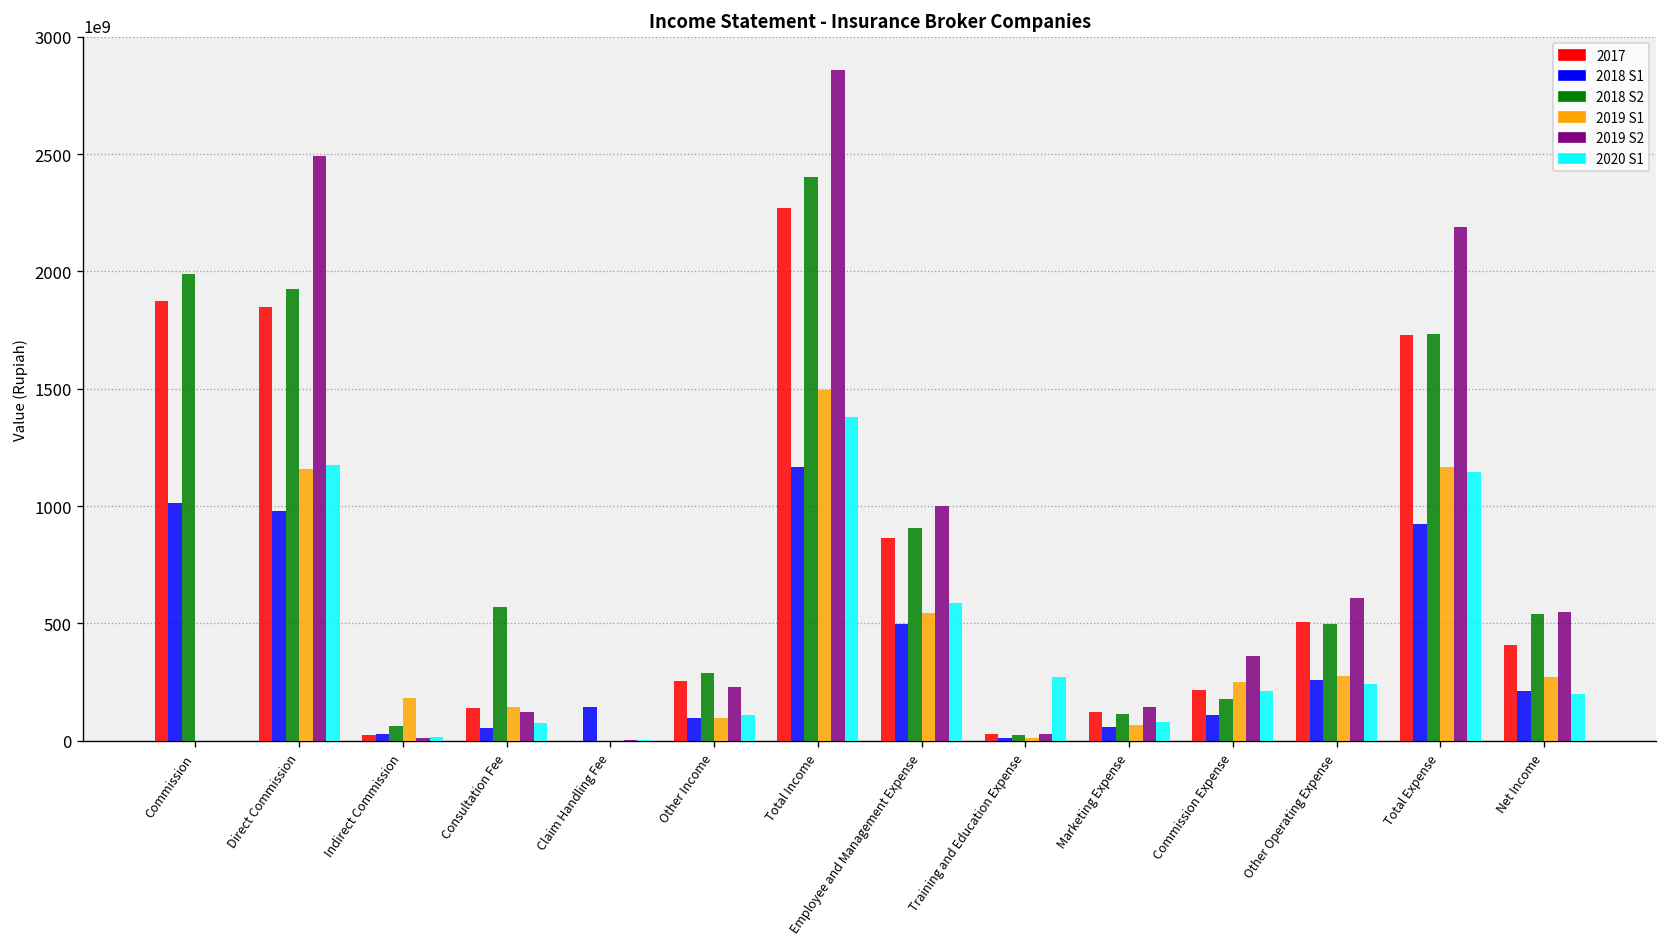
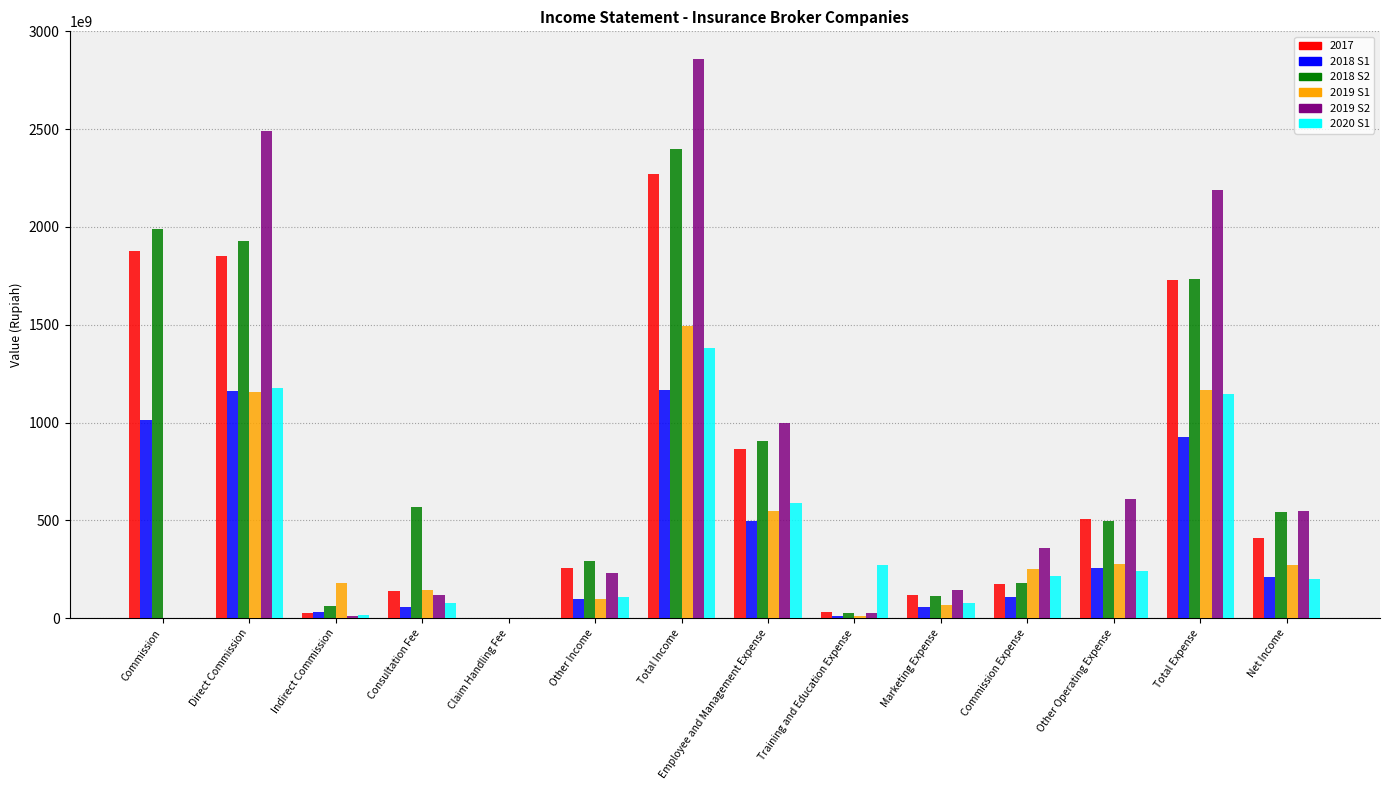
  {
    "2017": {
      "Commission": 1880000000000,
      "Direct Commission": 1850000000000,
      "Indirect Commission": 30000000000,
      "Consultation Fee": 140000000000,
      "Other Income": 260000000000,
      "Total Income": 2270000000000,
      "Employee and Management Expense": 860000000000,
      "Training and Education Expense": 30000000000,
      "Marketing Expense": 120000000000,
-     "Commission Expense": 220000000000,
+     "Commission Expense": 170000000000,
      "Other Operating Expense": 510000000000,
      "Total Expense": 1730000000000,
      "Net Income": 410000000000
    },
    "2018 S1": {
      "Commission": 1010000000000,
-     "Direct Commission": 980000000000,
+     "Direct Commission": 1160000000000,
      "Indirect Commission": 30000000000,
      "Consultation Fee": 60000000000,
-     "Claim Handling Fee": 140000000000,
+     "Claim Handling Fee": 0,
      "Other Income": 100000000000,
      "Total Income": 1170000000000,
      "Employee and Management Expense": 500000000000,
      "Marketing Expense": 60000000000,
      "Commission Expense": 110000000000,
      "Other Operating Expense": 260000000000,
      "Total Expense": 930000000000,
      "Net Income": 210000000000
    },
    "2018 S2": {
      "Commission": 1990000000000,
      "Direct Commission": 1930000000000,
      "Indirect Commission": 60000000000,
      "Consultation Fee": 570000000000,
      "Other Income": 290000000000,
      "Total Income": 2400000000000,
      "Employee and Management Expense": 910000000000,
      "Training and Education Expense": 30000000000,
      "Marketing Expense": 110000000000,
      "Commission Expense": 180000000000,
      "Other Operating Expense": 500000000000,
      "Total Expense": 1730000000000,
      "Net Income": 540000000000
    },
    "2019 S1": {
      "Commission": 0,
      "Direct Commission": 1160000000000,
      "Indirect Commission": 180000000000,
      "Consultation Fee": 140000000000,
      "Claim Handling Fee": 0,
      "Other Income": 100000000000,
      "Total Income": 1490000000000,
      "Employee and Management Expense": 550000000000,
      "Training and Education Expense": 10000000000,
      "Marketing Expense": 70000000000,
      "Commission Expense": 250000000000,
      "Other Operating Expense": 280000000000,
      "Total Expense": 1170000000000,
      "Net Income": 270000000000
    },
    "2019 S2": {
      "Commission": 0,
      "Direct Commission": 2490000000000,
      "Indirect Commission": 10000000000,
      "Consultation Fee": 120000000000,
      "Other Income": 230000000000,
      "Total Income": 2860000000000,
      "Employee and Management Expense": 1000000000000,
      "Training and Education Expense": 30000000000,
      "Marketing Expense": 140000000000,
      "Commission Expense": 360000000000,
      "Other Operating Expense": 610000000000,
      "Total Expense": 2190000000000,
      "Net Income": 550000000000
    },
    "2020 S1": {
      "Commission": 0,
      "Direct Commission": 1180000000000,
      "Indirect Commission": 20000000000,
      "Consultation Fee": 80000000000,
      "Other Income": 110000000000,
      "Total Income": 1380000000000,
      "Employee and Management Expense": 590000000000,
      "Training and Education Expense": 270000000000,
      "Marketing Expense": 80000000000,
      "Commission Expense": 210000000000,
      "Other Operating Expense": 240000000000,
      "Total Expense": 1150000000000,
      "Net Income": 200000000000
    }
  }
